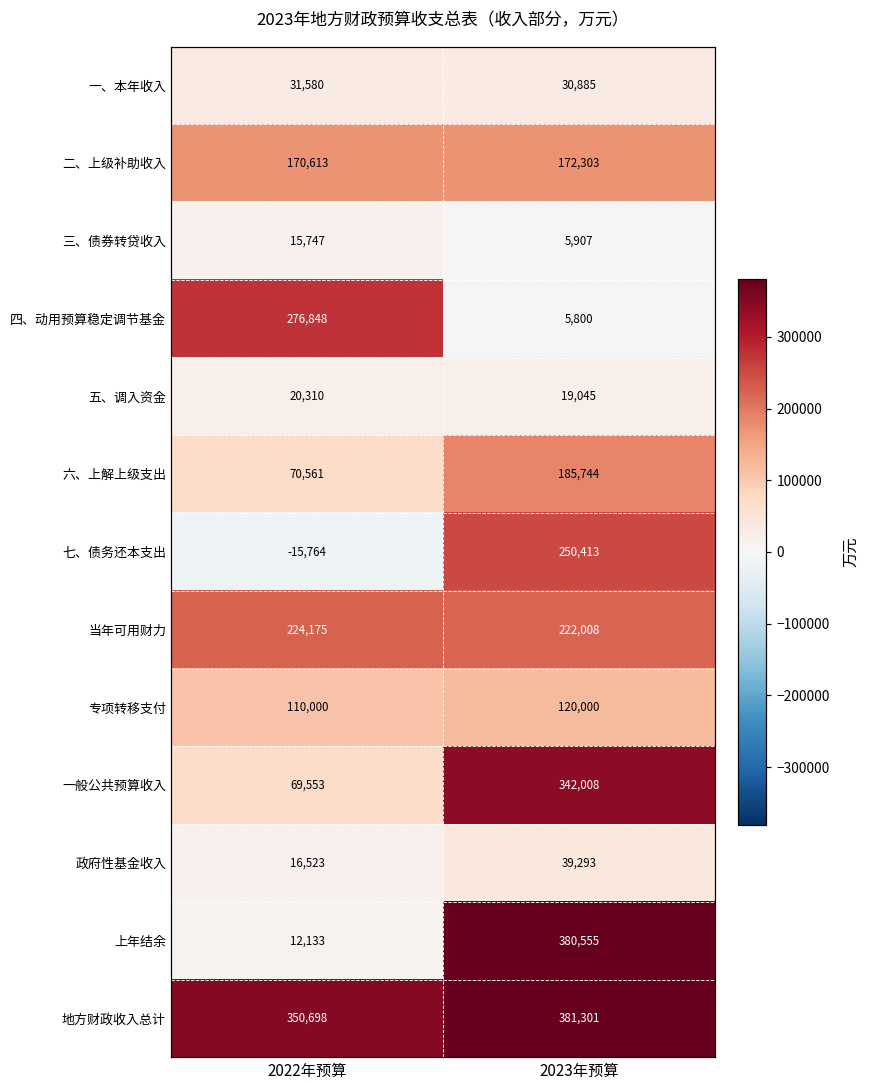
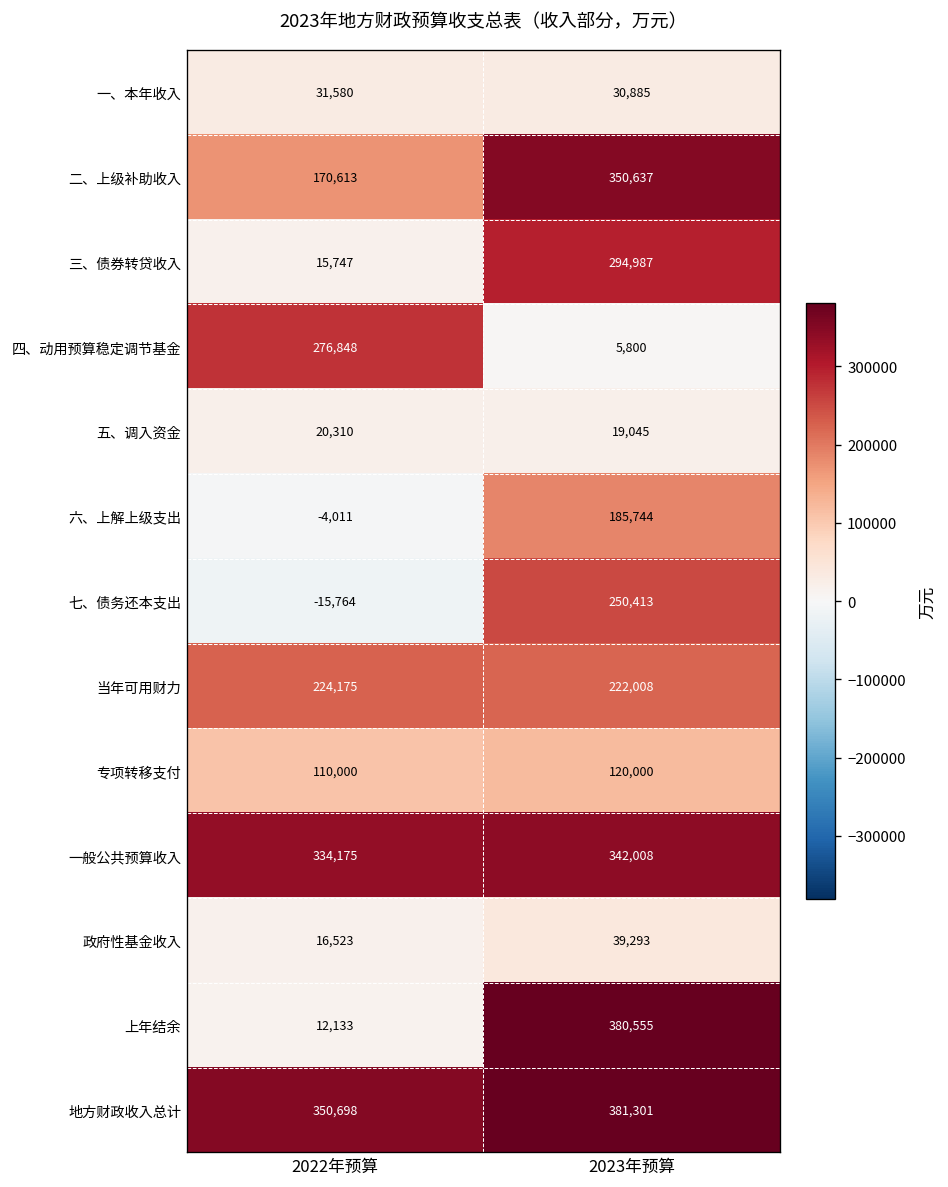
  {
    "一、本年收入": {
      "2022年预算": "31,580",
      "2023年预算": "30,885"
    },
    "二、上级补助收入": {
      "2022年预算": "170,613",
-     "2023年预算": "172,303"
+     "2023年预算": "350,637"
    },
    "三、债券转贷收入": {
      "2022年预算": "15,747",
-     "2023年预算": "5,907"
+     "2023年预算": "294,987"
    },
    "四、动用预算稳定调节基金": {
      "2022年预算": "276,848",
      "2023年预算": "5,800"
    },
    "五、调入资金": {
      "2022年预算": "20,310",
      "2023年预算": "19,045"
    },
    "六、上解上级支出": {
-     "2022年预算": "70,561",
+     "2022年预算": "-4,011",
      "2023年预算": "185,744"
    },
    "七、债务还本支出": {
      "2022年预算": "-15,764",
      "2023年预算": "250,413"
    },
    "当年可用财力": {
      "2022年预算": "224,175",
      "2023年预算": "222,008"
    },
    "专项转移支付": {
      "2022年预算": "110,000",
      "2023年预算": "120,000"
    },
    "一般公共预算收入": {
-     "2022年预算": "69,553",
+     "2022年预算": "334,175",
      "2023年预算": "342,008"
    },
    "政府性基金收入": {
      "2022年预算": "16,523",
      "2023年预算": "39,293"
    },
    "上年结余": {
      "2022年预算": "12,133",
      "2023年预算": "380,555"
    },
    "地方财政收入总计": {
      "2022年预算": "350,698",
      "2023年预算": "381,301"
    }
  }
